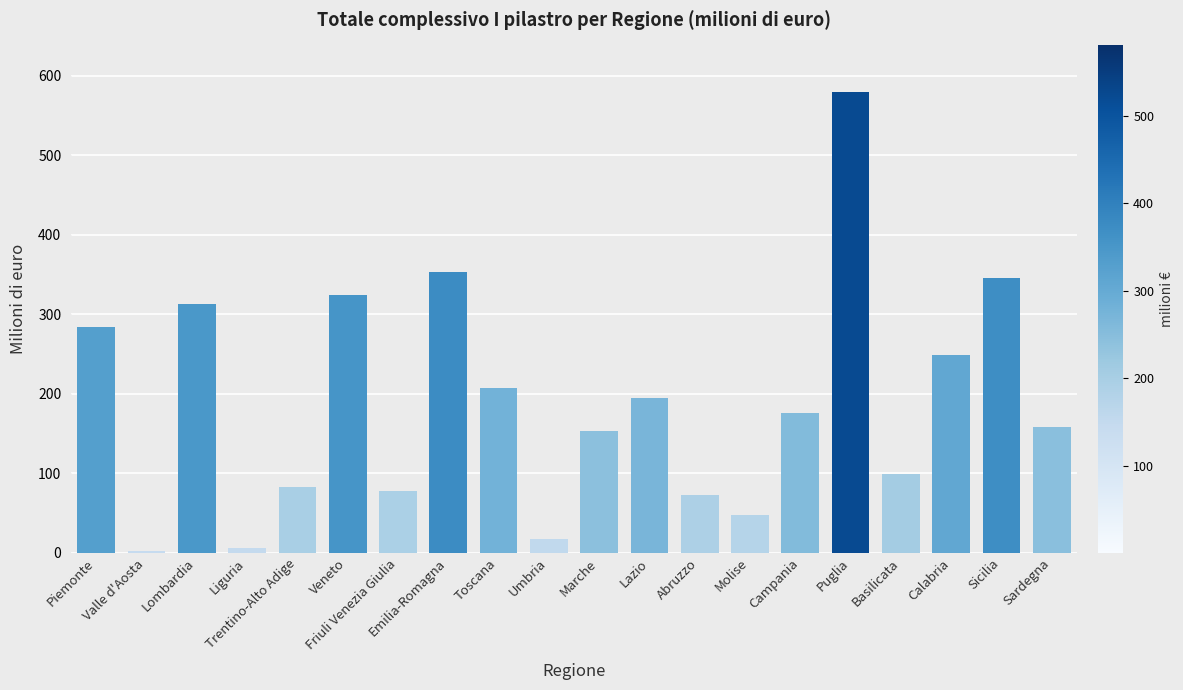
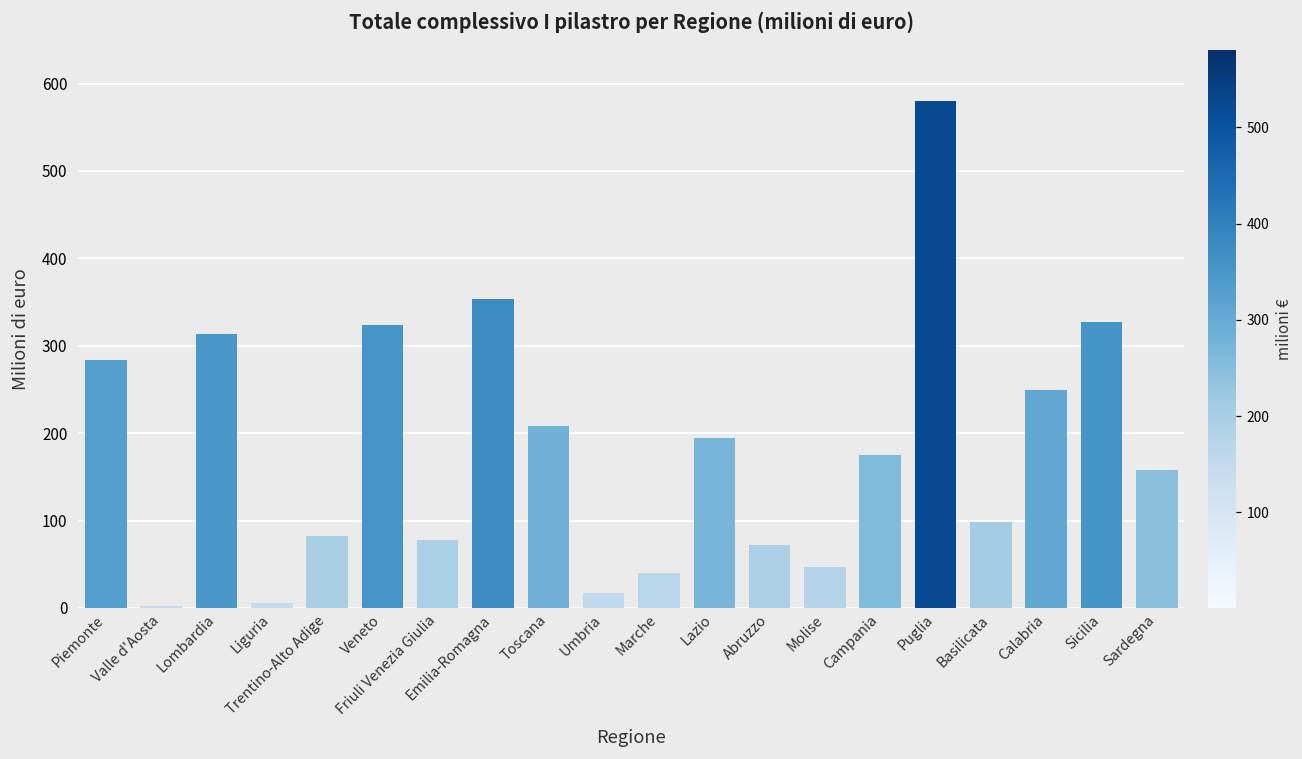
  {
    "Piemonte": 280,
    "Lombardia": 310,
    "Liguria": 10,
    "Trentino-Alto Adige": 80,
    "Veneto": 320,
    "Friuli Venezia Giulia": 80,
    "Emilia-Romagna": 350,
    "Toscana": 210,
    "Umbria": 20,
-   "Marche": 150,
+   "Marche": 40,
    "Lazio": 190,
    "Abruzzo": 70,
    "Molise": 50,
    "Campania": 180,
    "Puglia": 580,
    "Basilicata": 100,
    "Calabria": 250,
-   "Sicilia": 350,
+   "Sicilia": 330,
    "Sardegna": 160
  }
